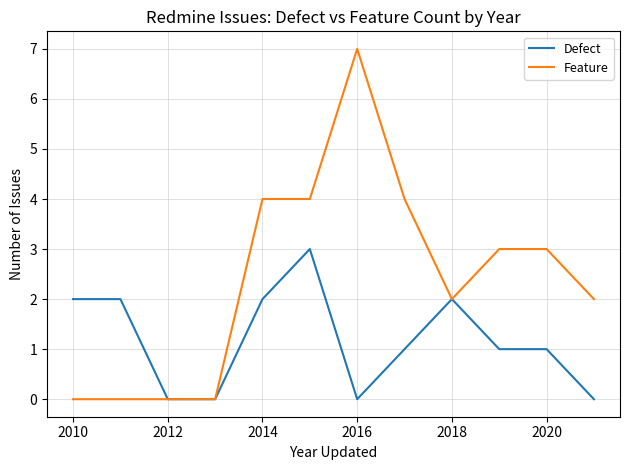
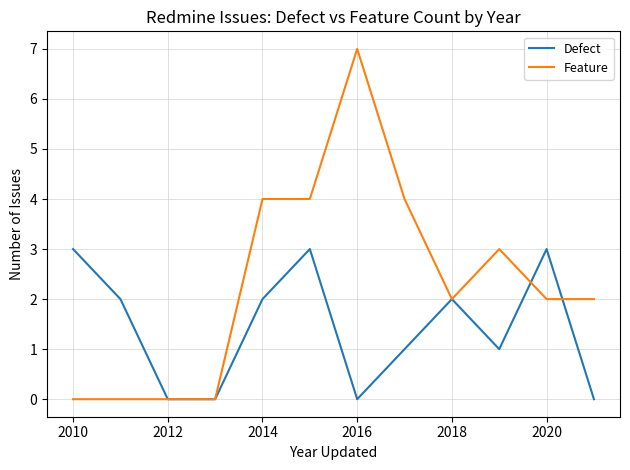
  {
    "Defect": {
-     "2010": 2,
+     "2010": 3,
      "2014": 2,
      "2016": 0,
-     "2020": 1
+     "2020": 3
    },
    "Feature": {
      "2010": 0,
      "2014": 4,
      "2016": 7,
-     "2020": 3
+     "2020": 2
    }
  }
